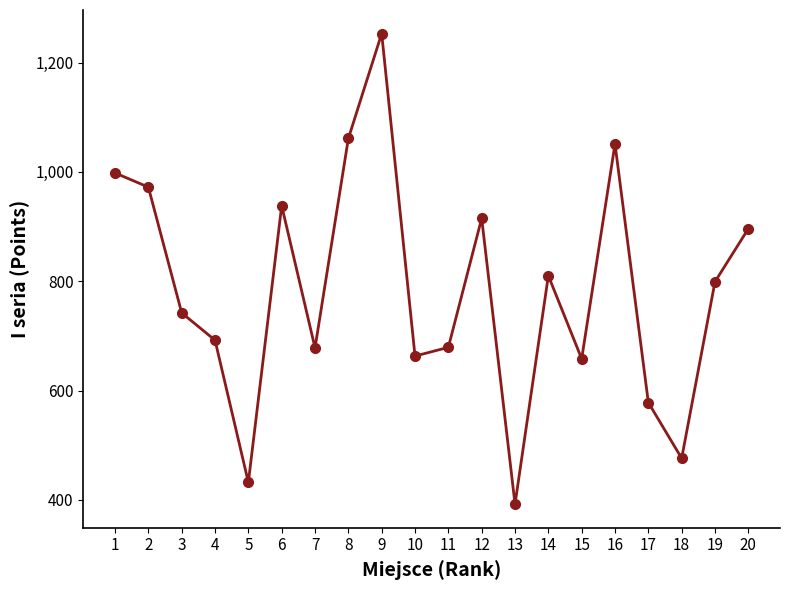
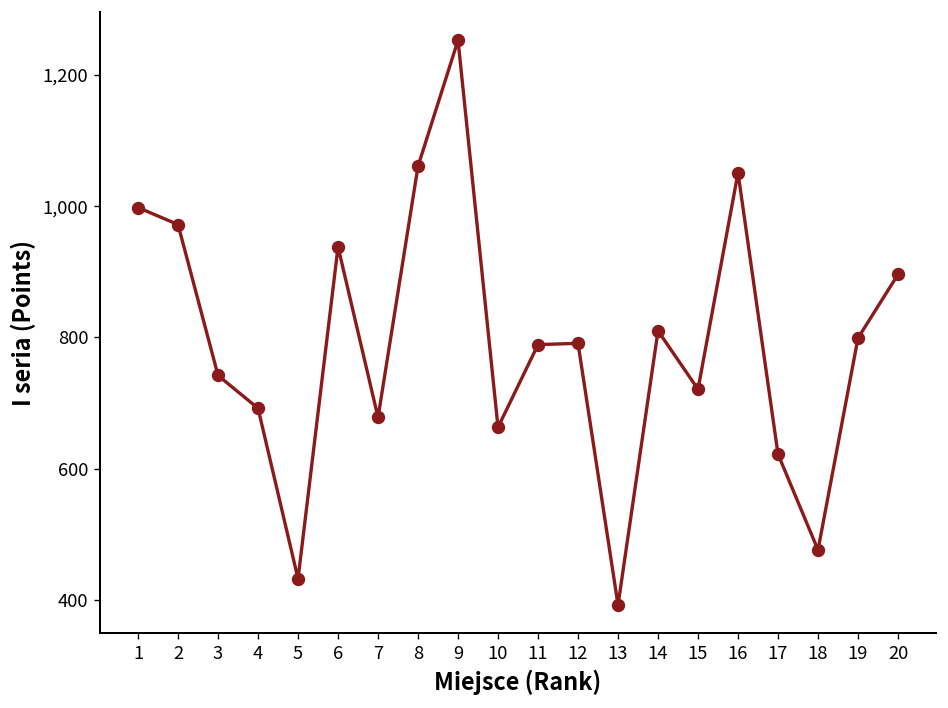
  {
    "1": "1,000",
    "2": "970",
    "3": "740",
    "4": "690",
    "5": "430",
    "6": "940",
    "7": "680",
    "8": "1,060",
    "9": "1,250",
    "10": "660",
-   "11": "680",
-   "12": "920",
+   "11": "790",
+   "12": "790",
    "13": "390",
    "14": "810",
-   "15": "660",
+   "15": "720",
    "16": "1,050",
-   "17": "580",
+   "17": "620",
    "18": "480",
    "19": "800",
    "20": "900"
  }
